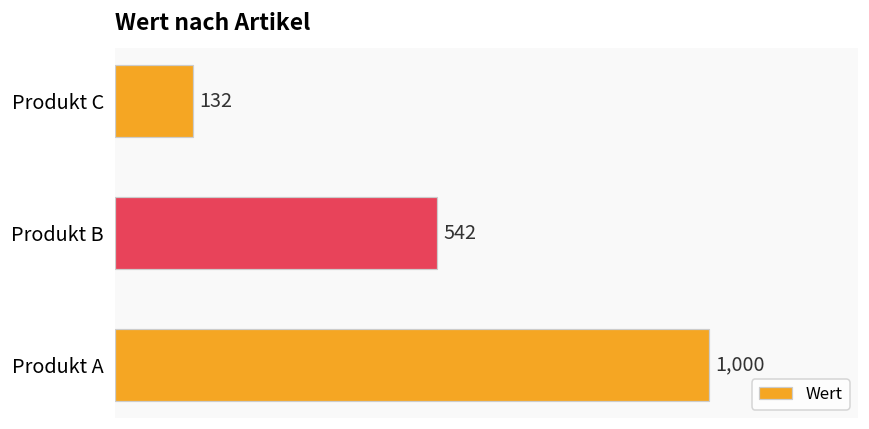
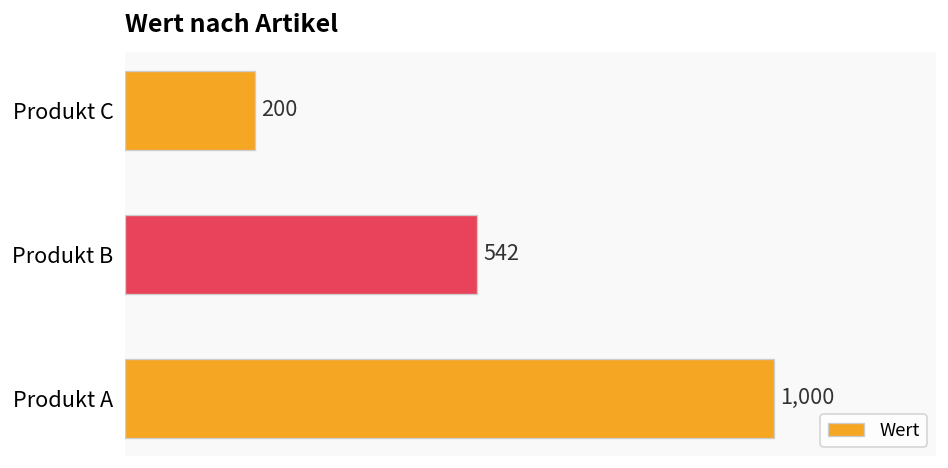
  {
-   "Produkt C": "132",
+   "Produkt C": "200",
    "Produkt B": "542",
    "Produkt A": "1,000"
  }
